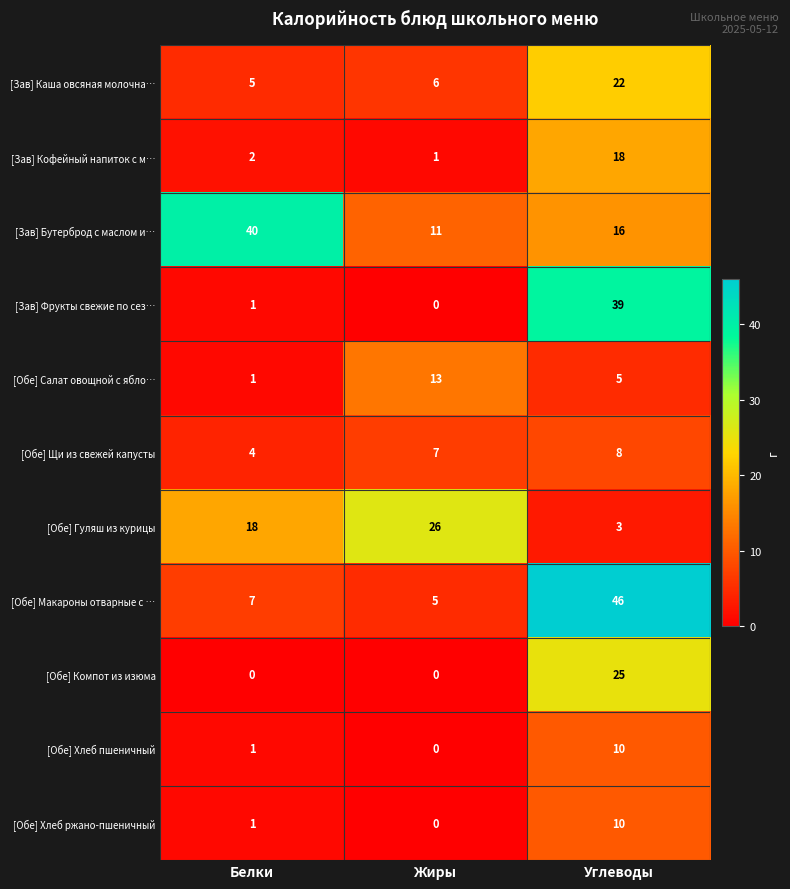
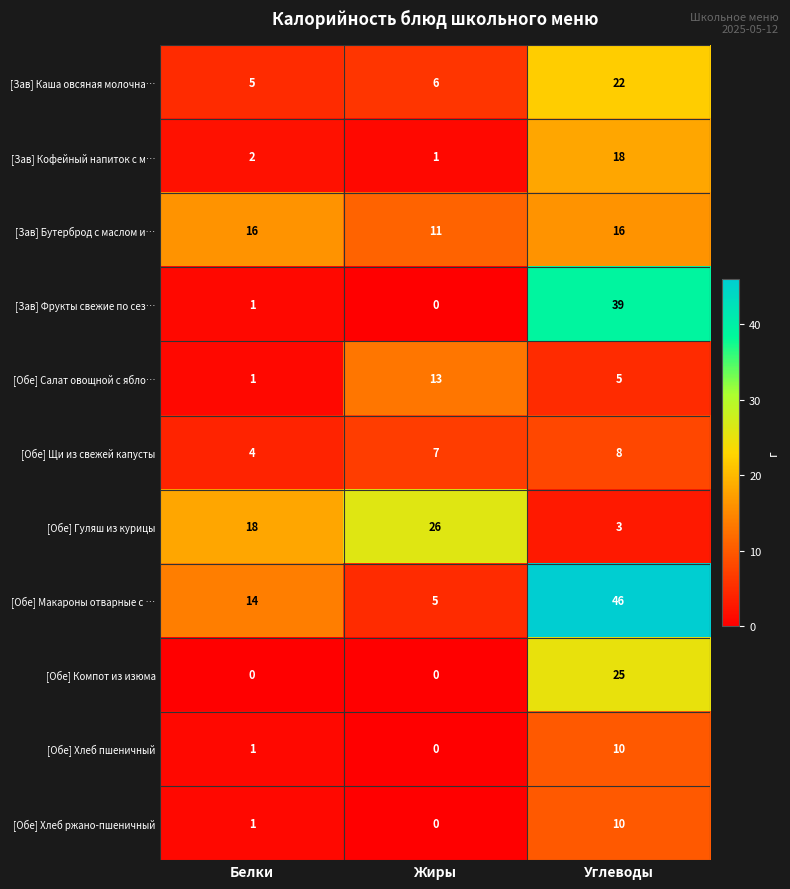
  {
    "[Зав] Каша овсяная молочна…": {
      "Белки": 5,
      "Жиры": 6,
      "Углеводы": 22
    },
    "[Зав] Кофейный напиток с м…": {
      "Белки": 2,
      "Жиры": 1,
      "Углеводы": 18
    },
    "[Зав] Бутерброд с маслом и…": {
-     "Белки": 40,
+     "Белки": 16,
      "Жиры": 11,
      "Углеводы": 16
    },
    "[Зав] Фрукты свежие по сез…": {
      "Белки": 1,
      "Жиры": 0,
      "Углеводы": 39
    },
    "[Обе] Салат овощной с ябло…": {
      "Белки": 1,
      "Жиры": 13,
      "Углеводы": 5
    },
    "[Обе] Щи из свежей капусты": {
      "Белки": 4,
      "Жиры": 7,
      "Углеводы": 8
    },
    "[Обе] Гуляш из курицы": {
      "Белки": 18,
      "Жиры": 26,
      "Углеводы": 3
    },
    "[Обе] Макароны отварные с …": {
-     "Белки": 7,
+     "Белки": 14,
      "Жиры": 5,
      "Углеводы": 46
    },
    "[Обе] Компот из изюма": {
      "Белки": 0,
      "Жиры": 0,
      "Углеводы": 25
    },
    "[Обе] Хлеб пшеничный": {
      "Белки": 1,
      "Жиры": 0,
      "Углеводы": 10
    },
    "[Обе] Хлеб ржано-пшеничный": {
      "Белки": 1,
      "Жиры": 0,
      "Углеводы": 10
    }
  }
